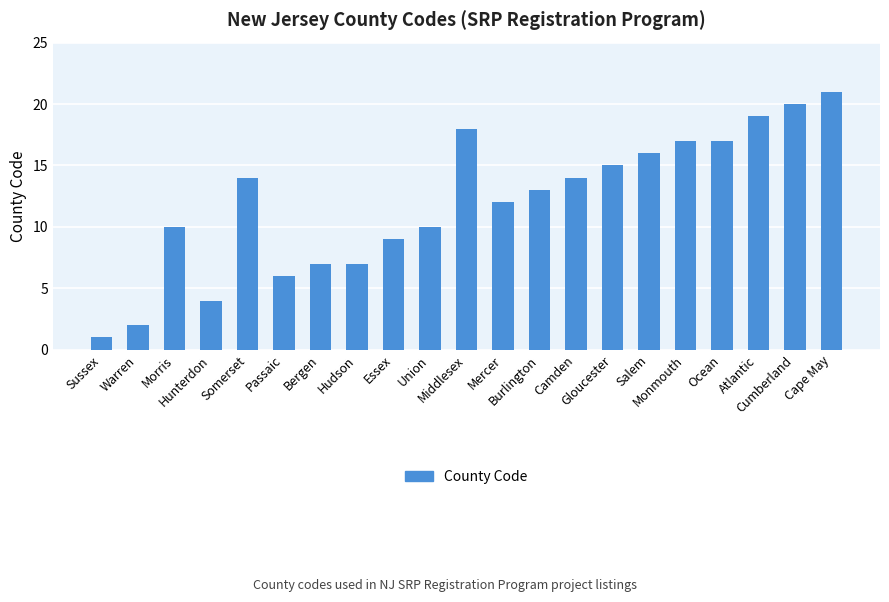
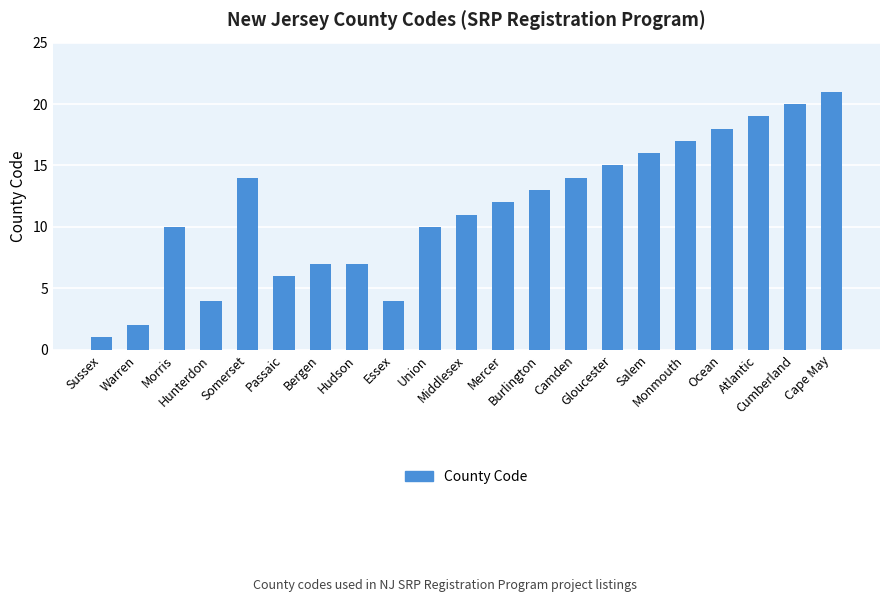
  {
    "Sussex": 1,
    "Warren": 2,
    "Morris": 10,
    "Hunterdon": 4,
    "Somerset": 14,
    "Passaic": 6,
    "Bergen": 7,
    "Hudson": 7,
-   "Essex": 9,
+   "Essex": 4,
    "Union": 10,
-   "Middlesex": 18,
+   "Middlesex": 11,
    "Mercer": 12,
    "Burlington": 13,
    "Camden": 14,
    "Gloucester": 15,
    "Salem": 16,
    "Monmouth": 17,
-   "Ocean": 17,
+   "Ocean": 18,
    "Atlantic": 19,
    "Cumberland": 20,
    "Cape May": 21
  }
